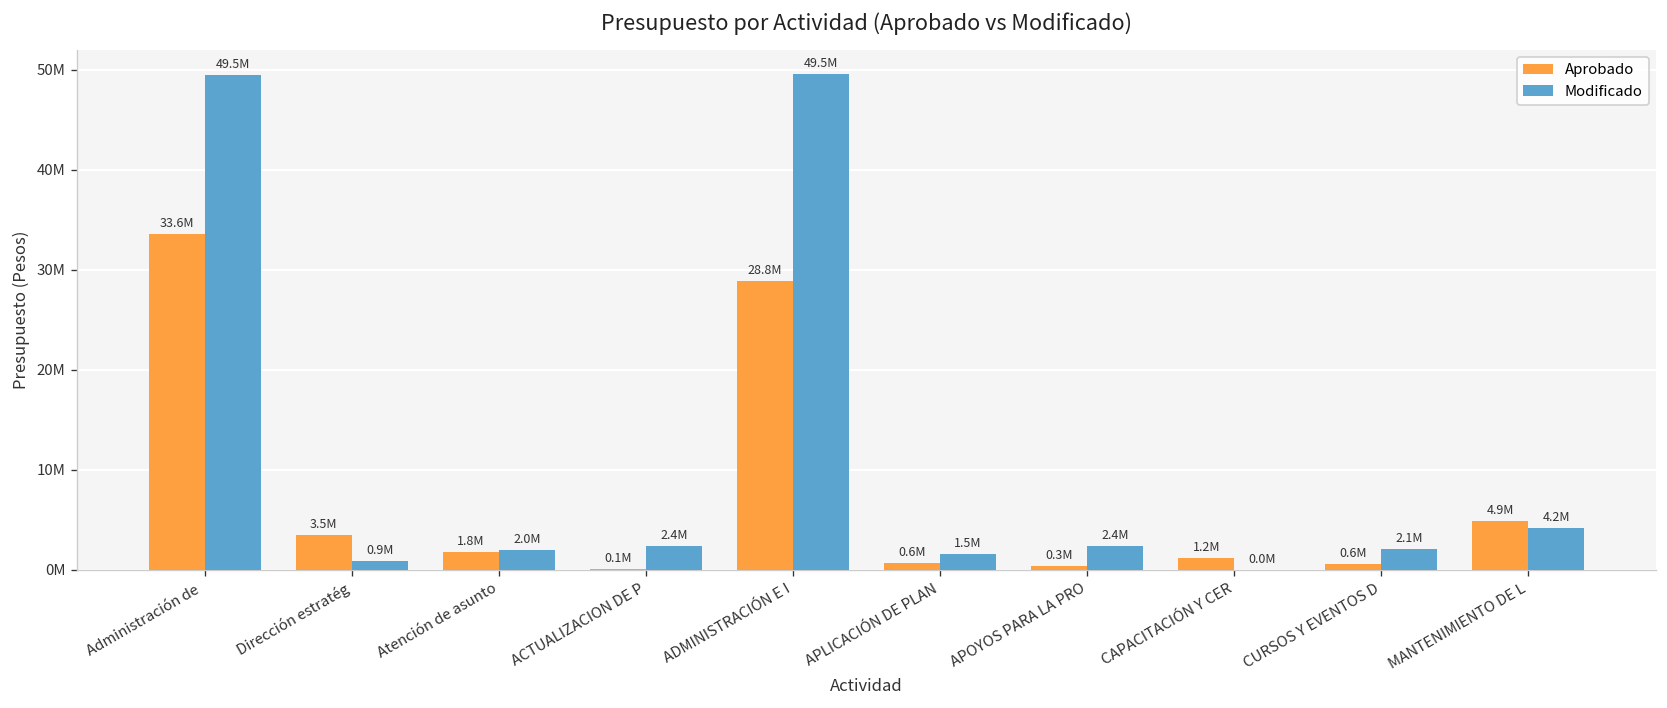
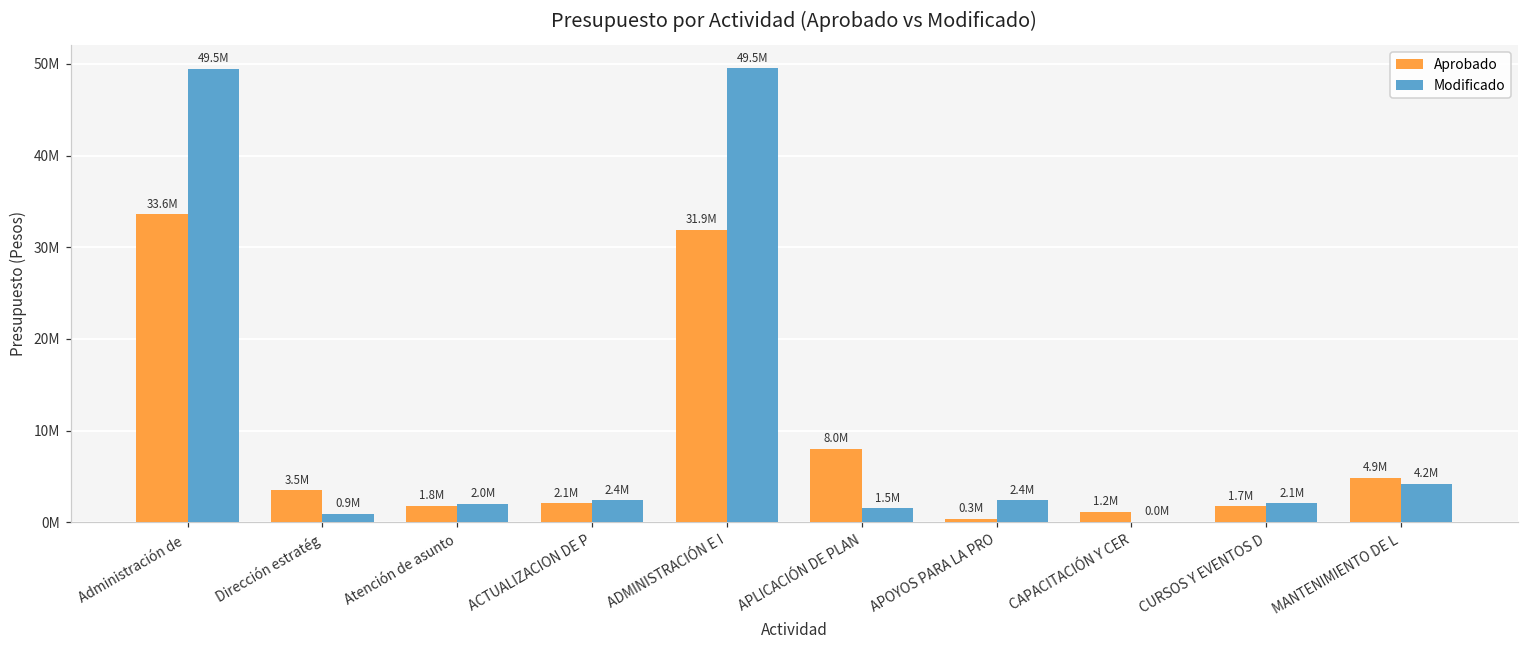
  {
    "Aprobado": {
      "Administración de": "33.6M",
      "Dirección estratég": "3.5M",
      "Atención de asunto": "1.8M",
-     "ACTUALIZACION DE P": "0.1M",
-     "ADMINISTRACIÓN E I": "28.8M",
-     "APLICACIÓN DE PLAN": "0.6M",
+     "ACTUALIZACION DE P": "2.1M",
+     "ADMINISTRACIÓN E I": "31.9M",
+     "APLICACIÓN DE PLAN": "8.0M",
      "APOYOS PARA LA PRO": "0.3M",
      "CAPACITACIÓN Y CER": "1.2M",
-     "CURSOS Y EVENTOS D": "0.6M",
+     "CURSOS Y EVENTOS D": "1.7M",
      "MANTENIMIENTO DE L": "4.9M"
    },
    "Modificado": {
      "Administración de": "49.5M",
      "Dirección estratég": "0.9M",
      "Atención de asunto": "2.0M",
      "ACTUALIZACION DE P": "2.4M",
      "ADMINISTRACIÓN E I": "49.5M",
      "APLICACIÓN DE PLAN": "1.5M",
      "APOYOS PARA LA PRO": "2.4M",
      "CURSOS Y EVENTOS D": "2.1M",
      "MANTENIMIENTO DE L": "4.2M"
    }
  }
